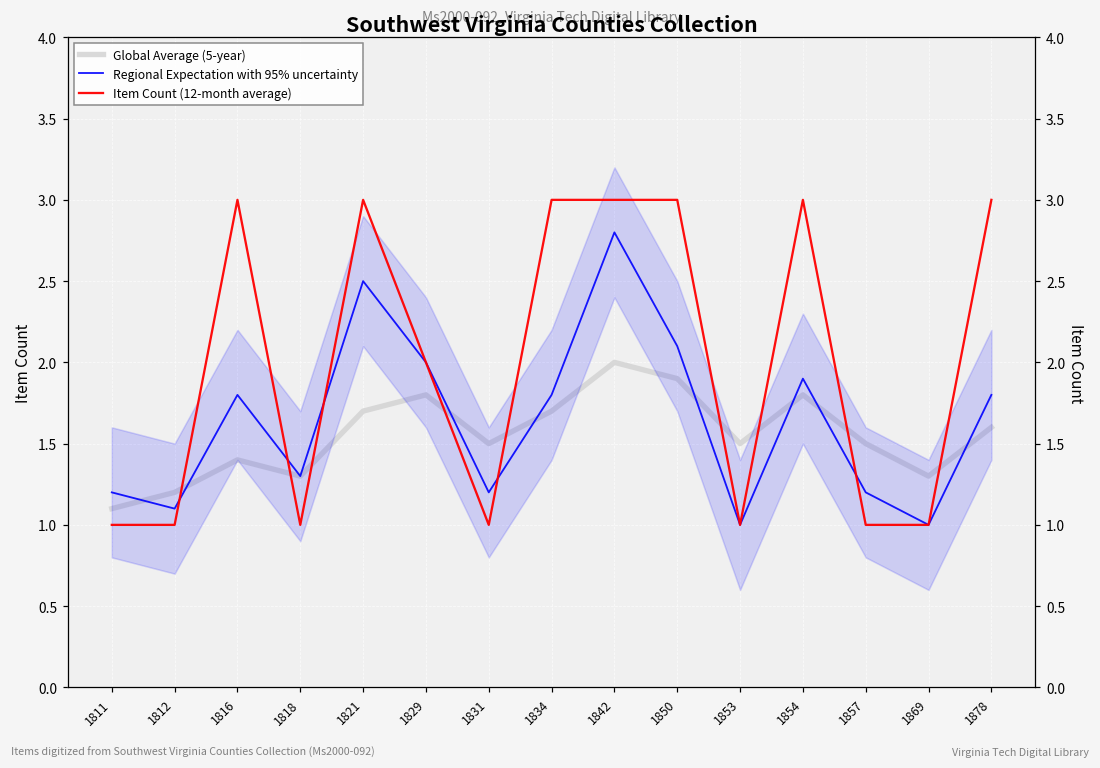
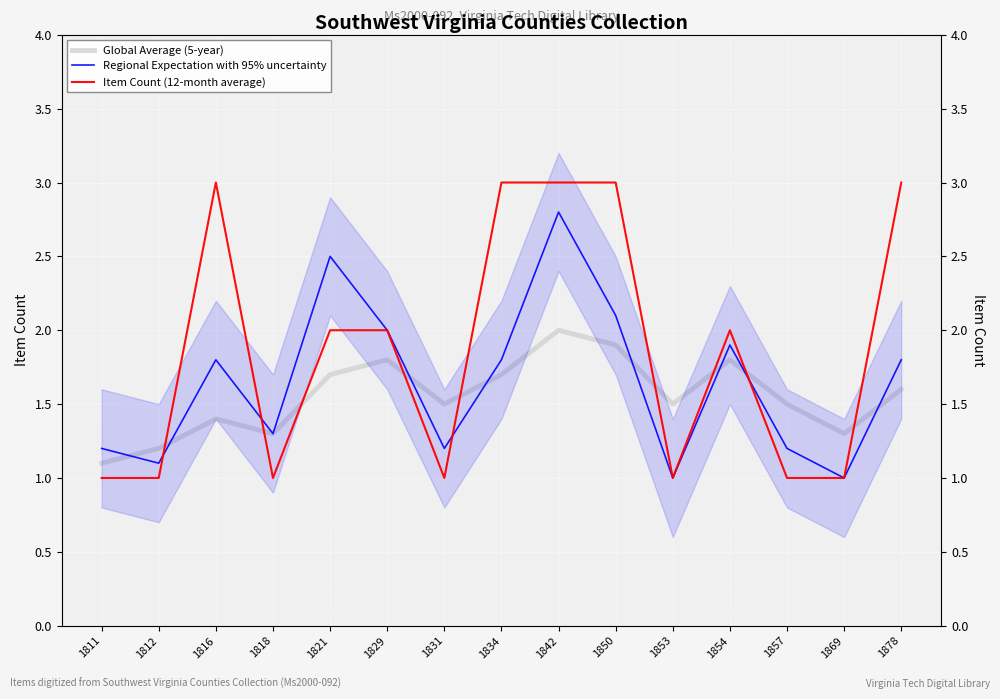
  {
    "Item Count (12-month average)": {
      "1811": 1,
      "1812": 1,
      "1816": 3,
      "1818": 1,
-     "1821": 3,
+     "1821": 2,
      "1831": 1,
      "1834": 3,
      "1842": 3,
      "1850": 3,
-     "1854": 3,
+     "1854": 2,
      "1857": 1,
      "1878": 3
    }
  }
